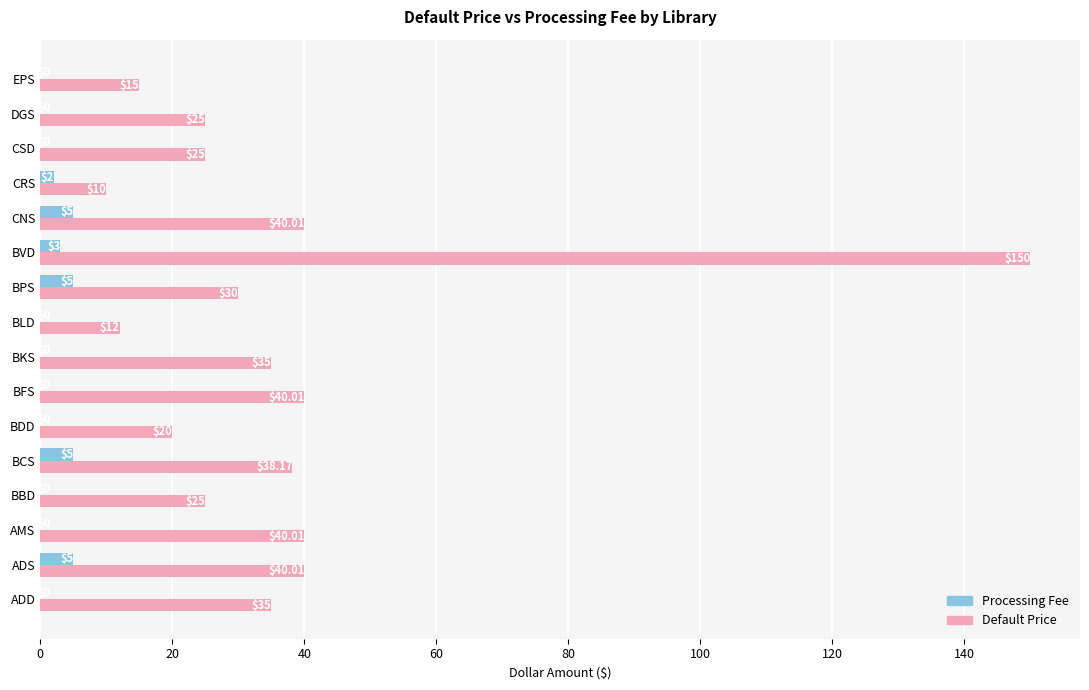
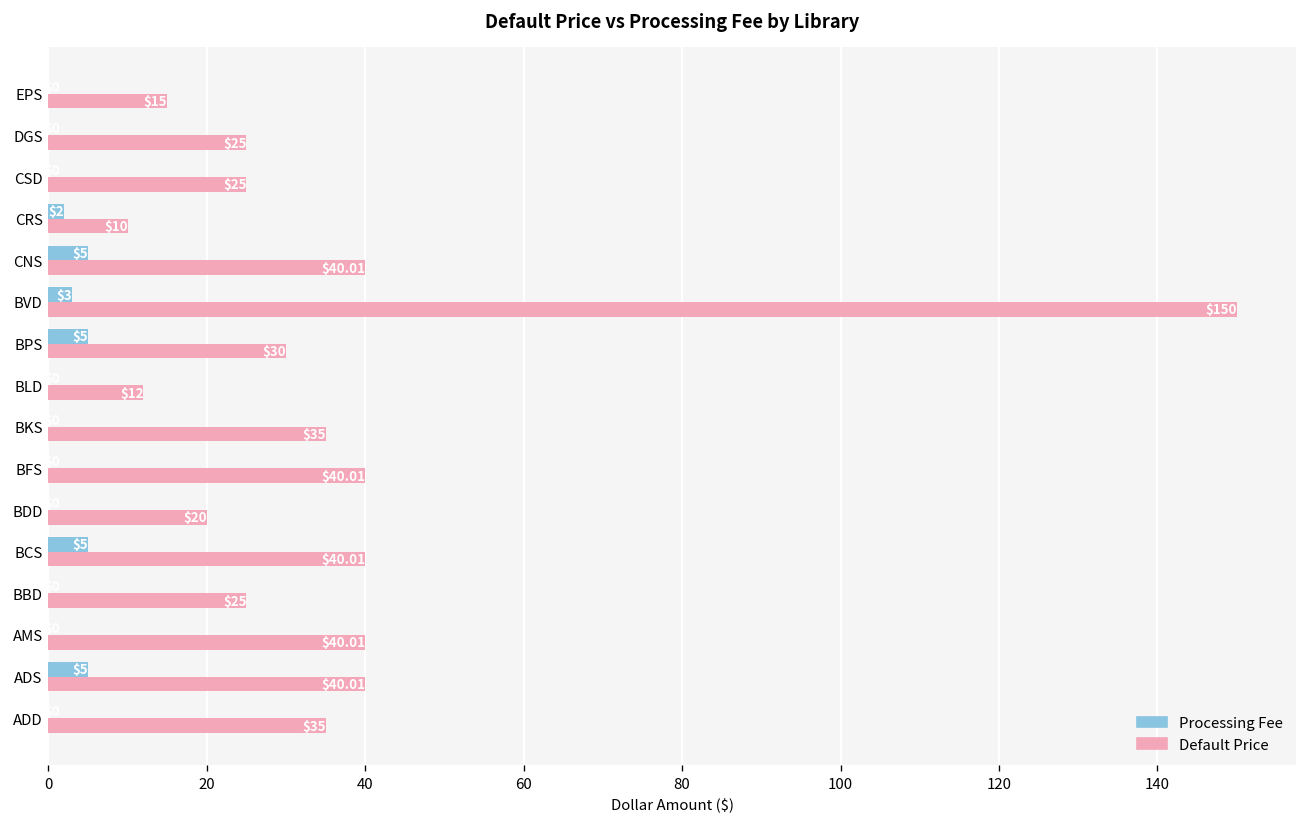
  {
    "Processing Fee": {
      "CRS": "$2",
      "CNS": "$5",
      "BVD": "$3",
      "BPS": "$5",
      "BCS": "$5",
      "ADS": "$5"
    },
    "Default Price": {
      "EPS": "$15",
      "DGS": "$25",
      "CSD": "$25",
      "CRS": "$10",
      "CNS": "$40.01",
      "BVD": "$150",
      "BPS": "$30",
      "BLD": "$12",
      "BKS": "$35",
      "BFS": "$40.01",
      "BDD": "$20",
-     "BCS": "$38.17",
+     "BCS": "$40.01",
      "BBD": "$25",
      "AMS": "$40.01",
      "ADS": "$40.01",
      "ADD": "$35"
    }
  }
